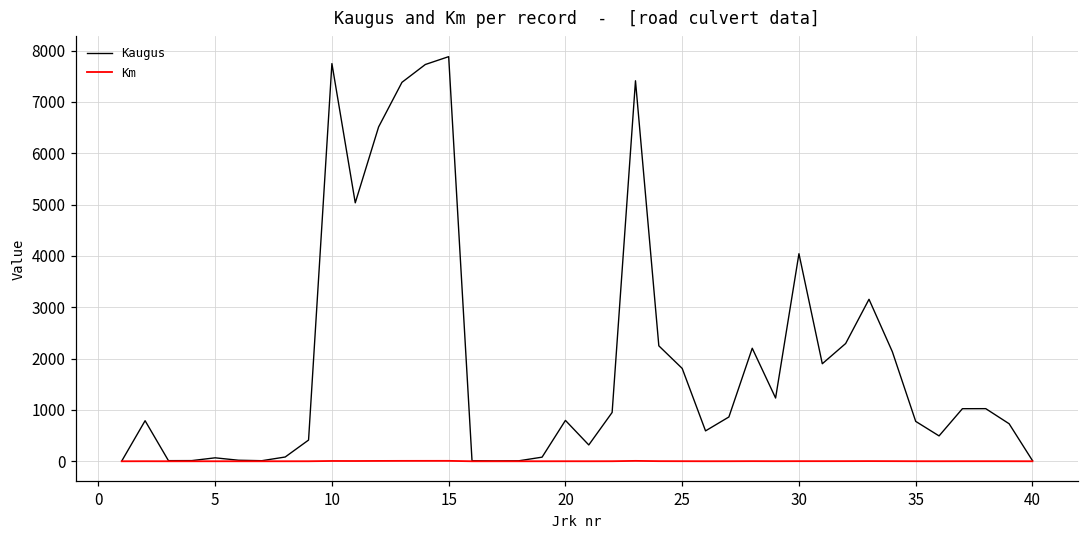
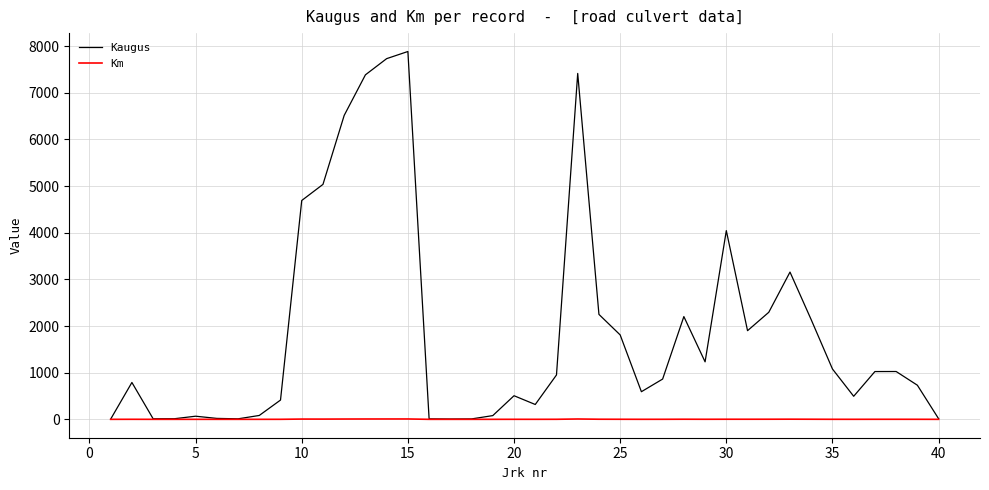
  {
    "Kaugus": {
      "5": 100,
-     "10": 7700,
+     "10": 4700,
      "15": 7900,
-     "20": 800,
+     "20": 500,
      "25": 1800,
      "30": 4000,
-     "35": 800
+     "35": 1100
    },
    "Km": {
      "5": 0,
      "10": 0,
      "15": 0,
      "20": 0,
      "25": 0,
      "30": 0,
      "35": 0
    }
  }
